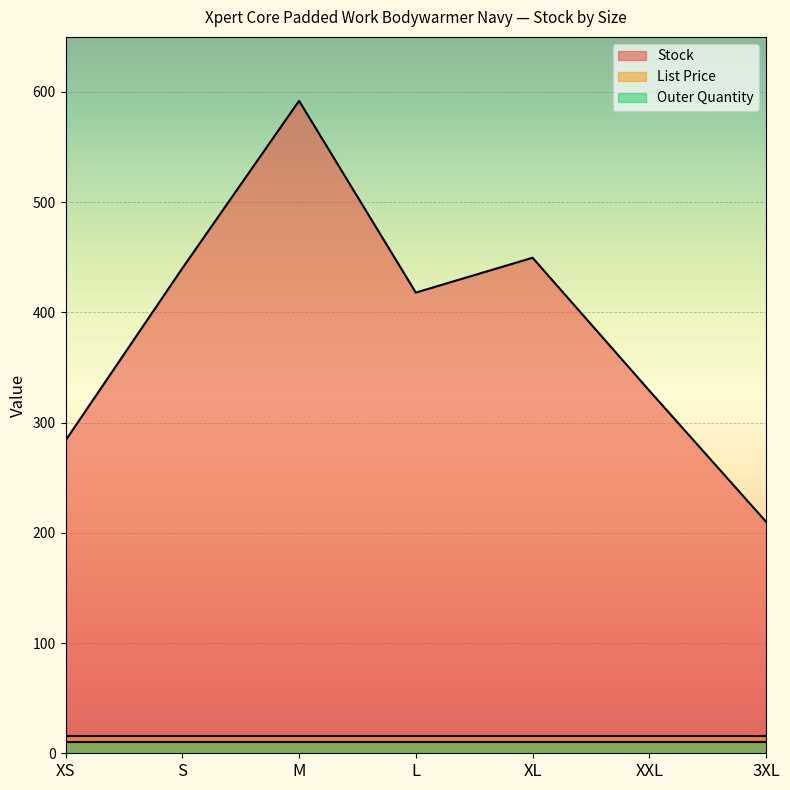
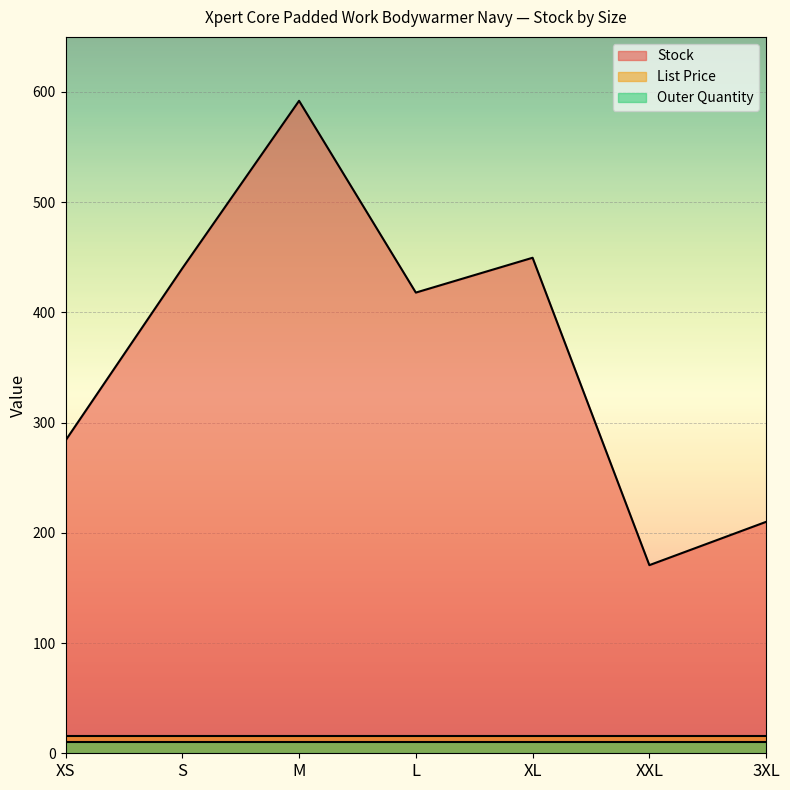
  {
    "Stock": {
      "XS": 284,
      "S": 440,
      "M": 592,
      "L": 418,
      "XL": 450,
-     "XXL": 329,
+     "XXL": 171,
      "3XL": 210
    },
    "List Price": {
      "XS": 16,
      "S": 16,
      "M": 16,
      "L": 16,
      "XL": 16,
      "XXL": 16,
      "3XL": 16
    },
    "Outer Quantity": {
      "XS": 10,
      "S": 10,
      "M": 10,
      "L": 10,
      "XL": 10,
      "XXL": 10,
      "3XL": 10
    }
  }
